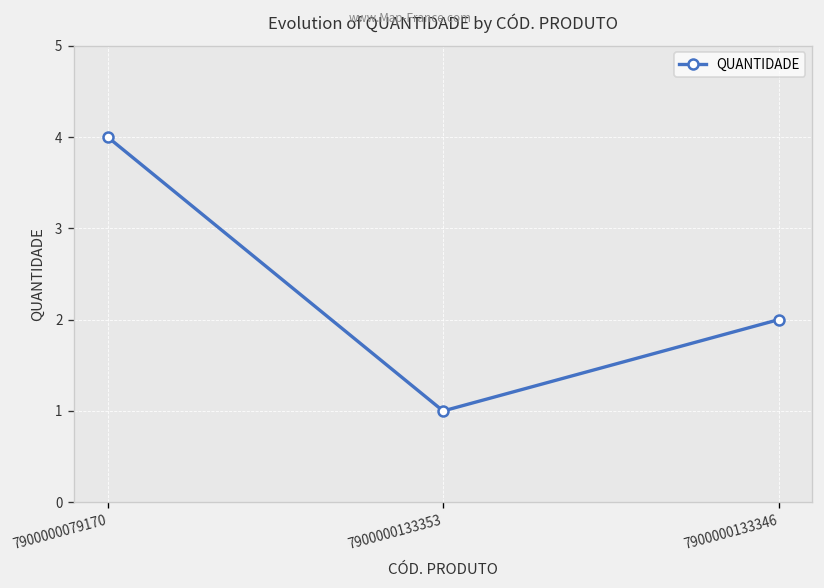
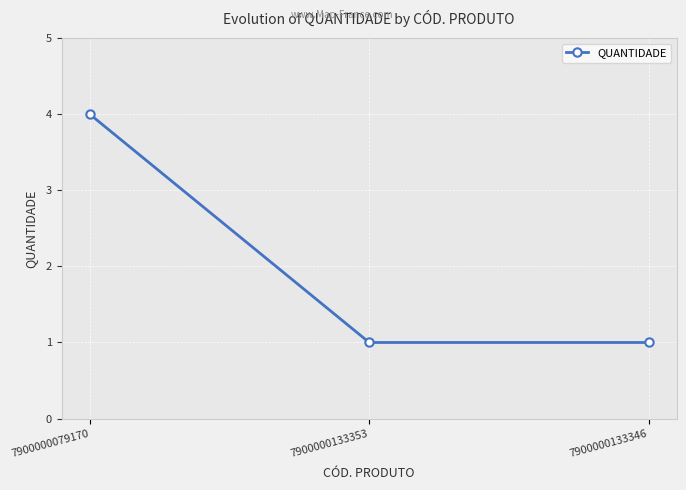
  {
    "7900000079170": 4,
    "7900000133353": 1,
-   "7900000133346": 2
+   "7900000133346": 1
  }
